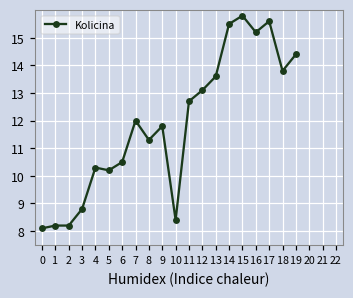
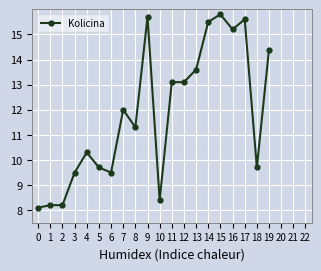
  {
    "0": 8.1,
    "1": 8.2,
    "2": 8.2,
-   "3": 8.8,
+   "3": 9.5,
    "4": 10.3,
-   "5": 10.2,
-   "6": 10.5,
+   "5": 9.7,
+   "6": 9.5,
    "7": 12.0,
    "8": 11.3,
-   "9": 11.8,
+   "9": 15.7,
    "10": 8.4,
-   "11": 12.7,
+   "11": 13.1,
    "12": 13.1,
    "13": 13.6,
    "14": 15.5,
    "15": 15.8,
    "16": 15.2,
    "17": 15.6,
-   "18": 13.8,
+   "18": 9.7,
    "19": 14.4
  }
